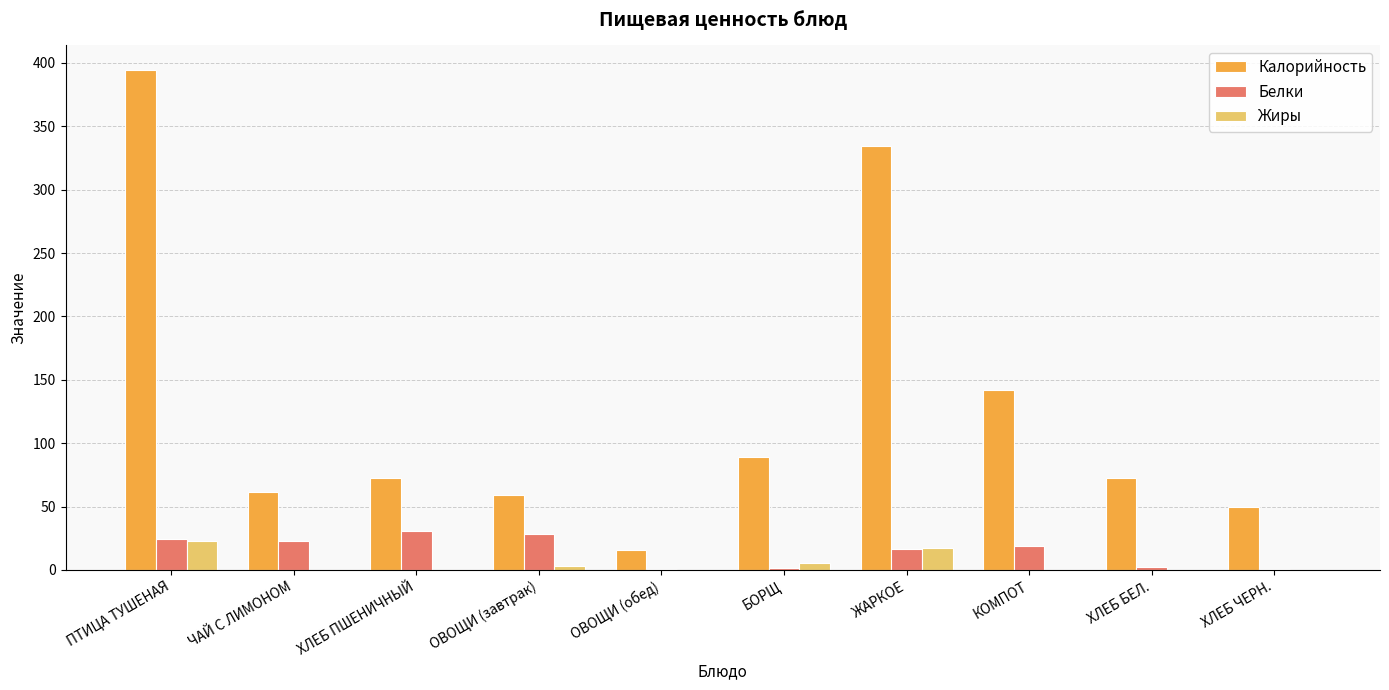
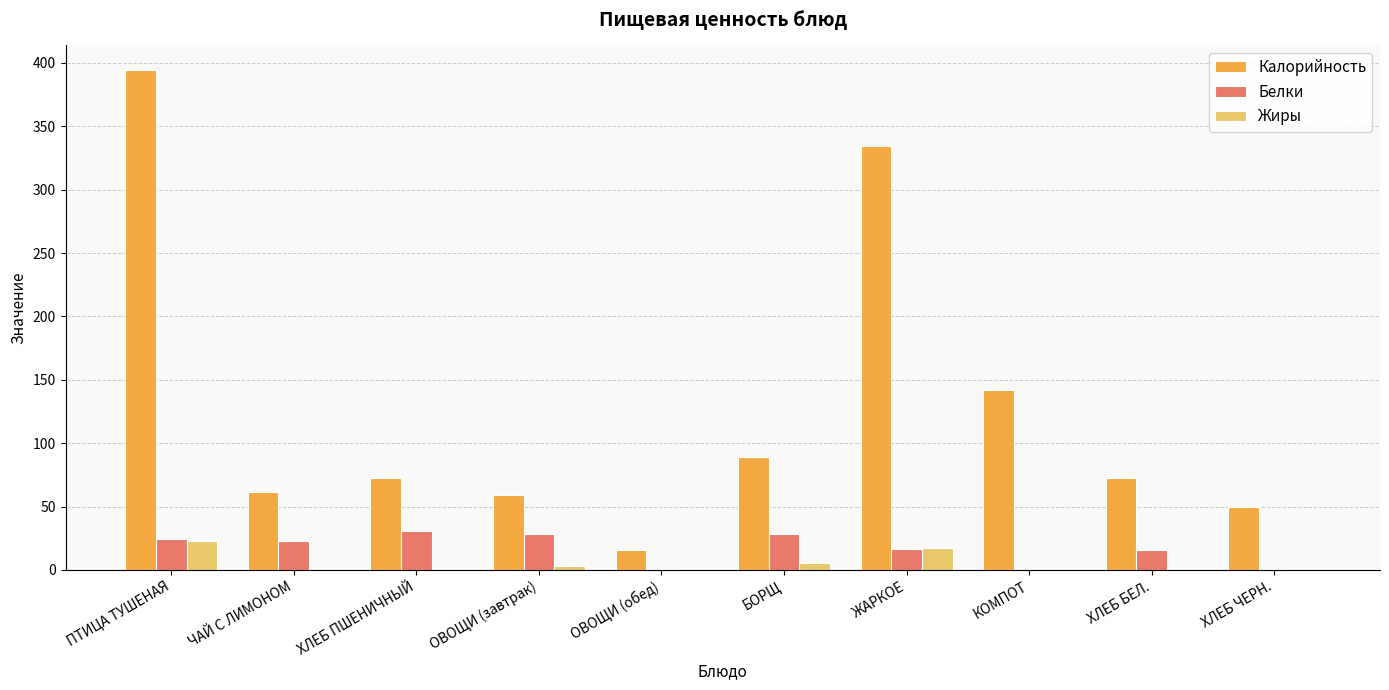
  {
    "Белки": {
      "ПТИЦА ТУШЕНАЯ": 25,
      "ЧАЙ С ЛИМОНОМ": 23,
      "ХЛЕБ ПШЕНИЧНЫЙ": 31,
      "ОВОЩИ (завтрак)": 28,
-     "БОРЩ": 2,
+     "БОРЩ": 28,
      "ЖАРКОЕ": 17,
-     "КОМПОТ": 19,
-     "ХЛЕБ БЕЛ.": 2
+     "КОМПОТ": 0,
+     "ХЛЕБ БЕЛ.": 16
    }
  }
